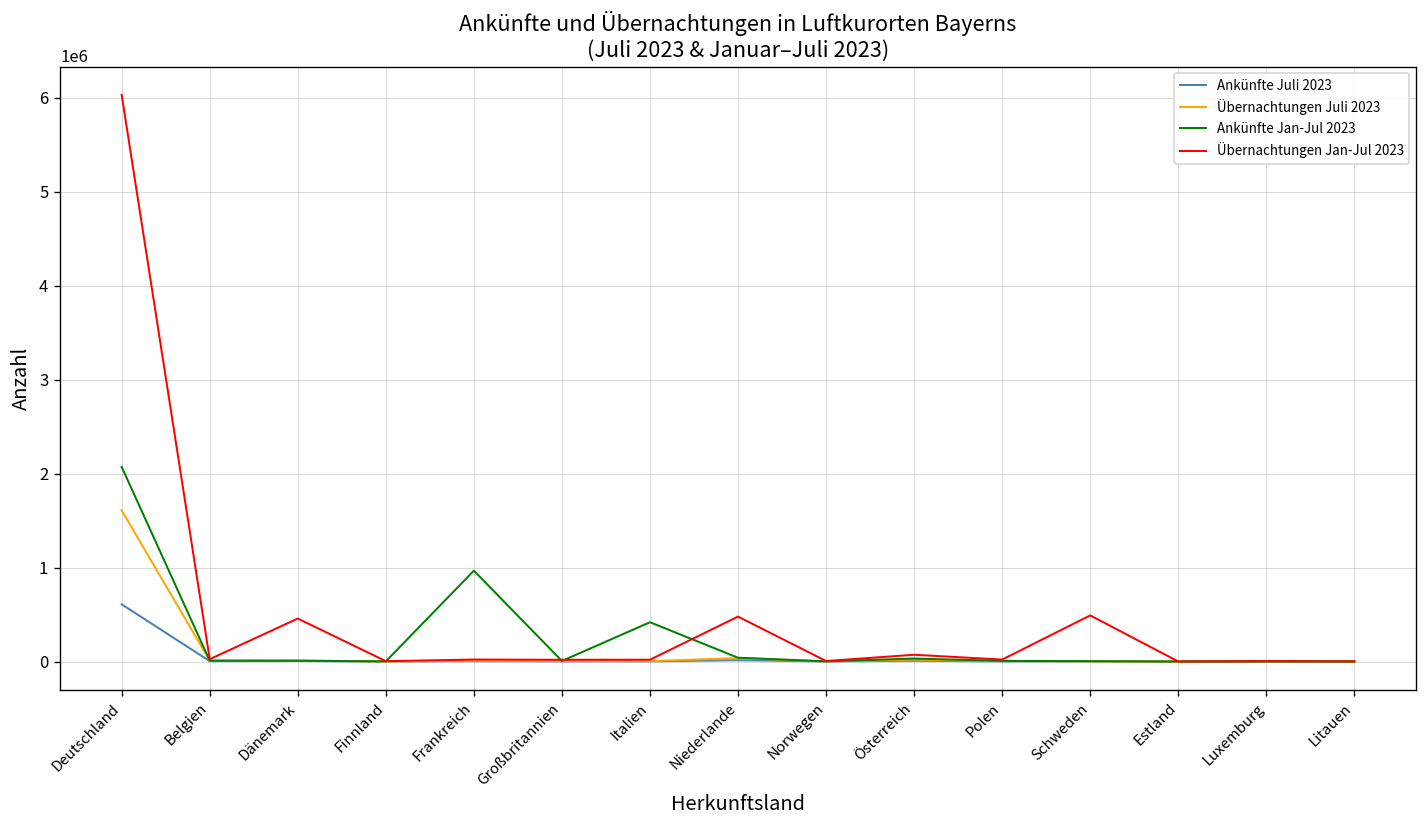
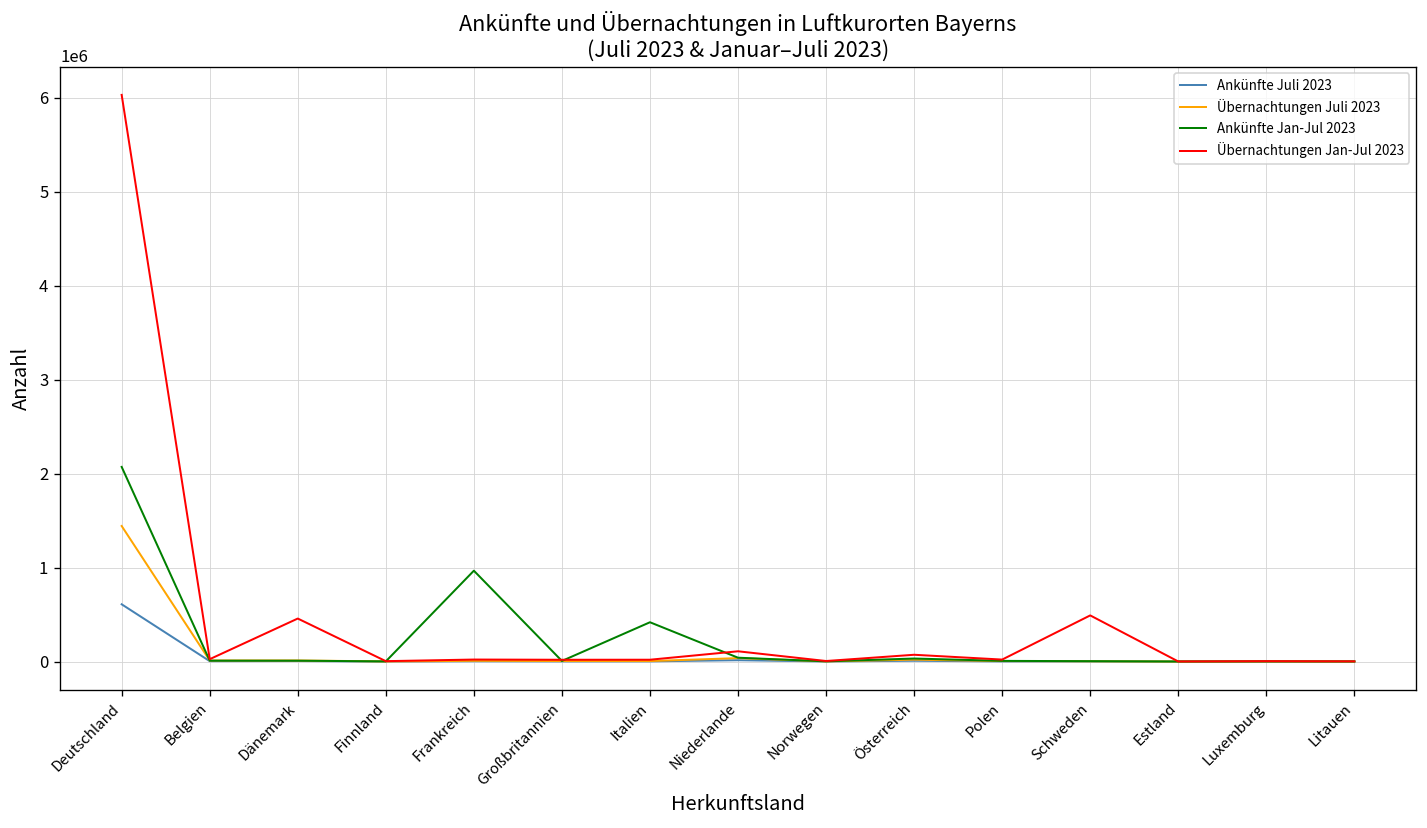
  {
    "Ankünfte Juli 2023": {
      "Deutschland": 600000
    },
    "Übernachtungen Juli 2023": {
-     "Deutschland": 1600000
+     "Deutschland": 1400000
    },
    "Ankünfte Jan-Jul 2023": {
      "Deutschland": 2100000,
      "Frankreich": 1000000,
      "Italien": 400000
    },
    "Übernachtungen Jan-Jul 2023": {
      "Deutschland": 6000000,
      "Dänemark": 500000,
-     "Niederlande": 500000,
+     "Niederlande": 100000,
      "Österreich": 100000,
      "Schweden": 500000
    }
  }
